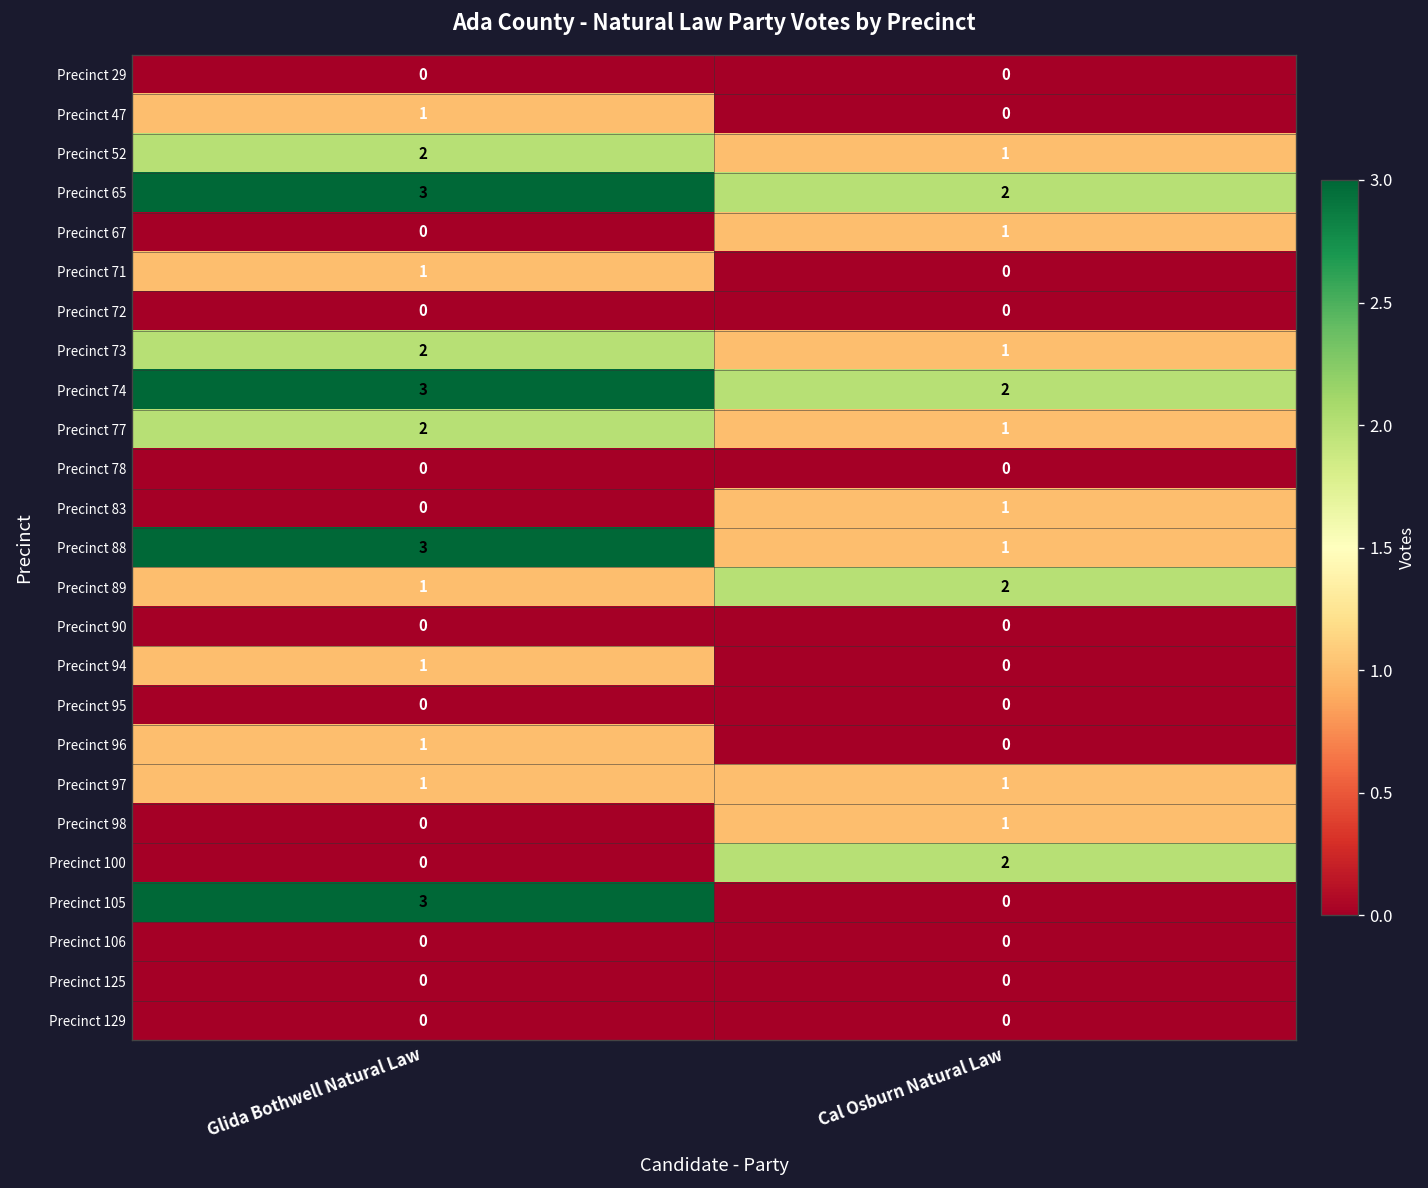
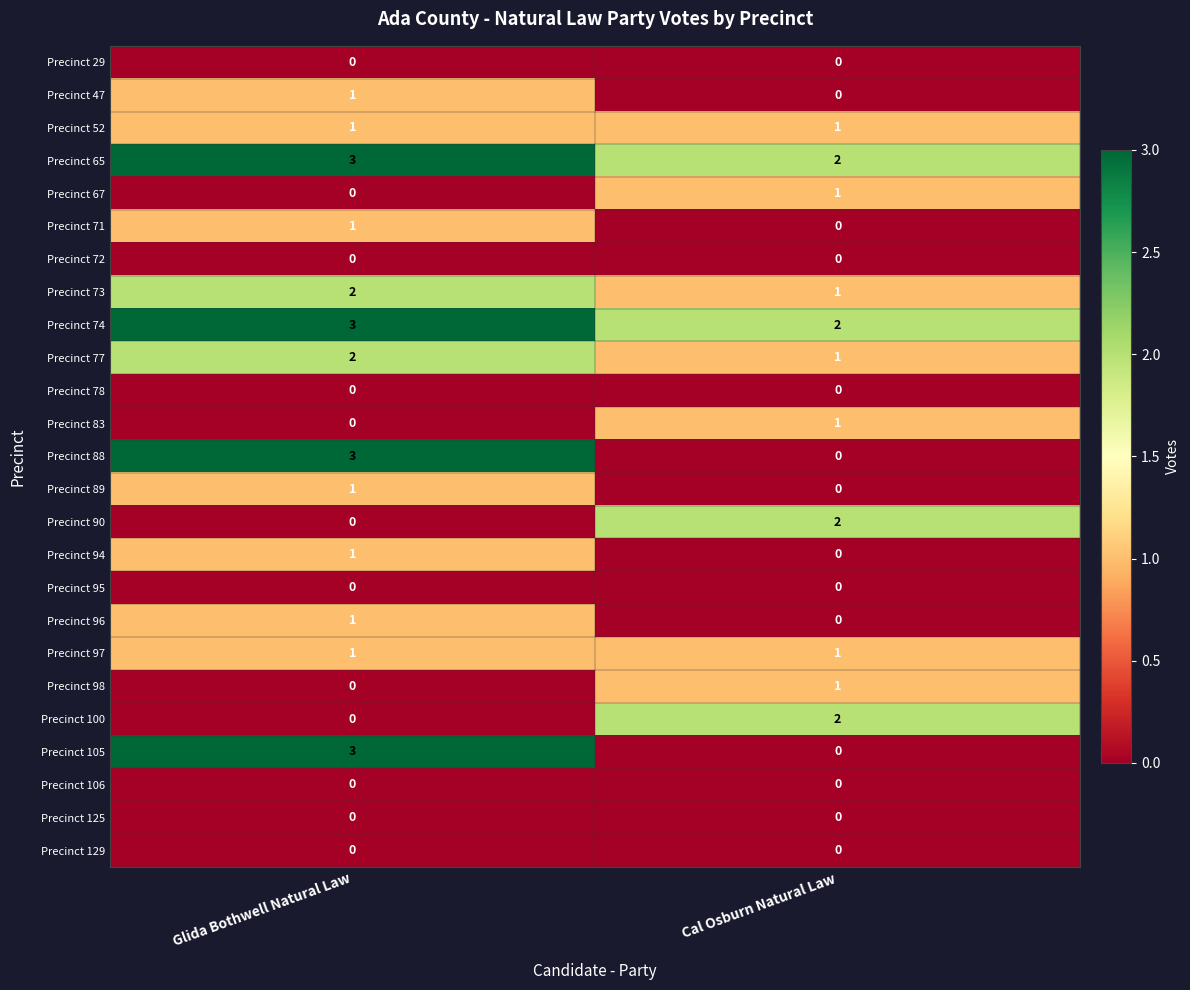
  {
    "Precinct 29": {
      "Glida Bothwell Natural Law": 0,
      "Cal Osburn Natural Law": 0
    },
    "Precinct 47": {
      "Glida Bothwell Natural Law": 1,
      "Cal Osburn Natural Law": 0
    },
    "Precinct 52": {
-     "Glida Bothwell Natural Law": 2,
+     "Glida Bothwell Natural Law": 1,
      "Cal Osburn Natural Law": 1
    },
    "Precinct 65": {
      "Glida Bothwell Natural Law": 3,
      "Cal Osburn Natural Law": 2
    },
    "Precinct 67": {
      "Glida Bothwell Natural Law": 0,
      "Cal Osburn Natural Law": 1
    },
    "Precinct 71": {
      "Glida Bothwell Natural Law": 1,
      "Cal Osburn Natural Law": 0
    },
    "Precinct 72": {
      "Glida Bothwell Natural Law": 0,
      "Cal Osburn Natural Law": 0
    },
    "Precinct 73": {
      "Glida Bothwell Natural Law": 2,
      "Cal Osburn Natural Law": 1
    },
    "Precinct 74": {
      "Glida Bothwell Natural Law": 3,
      "Cal Osburn Natural Law": 2
    },
    "Precinct 77": {
      "Glida Bothwell Natural Law": 2,
      "Cal Osburn Natural Law": 1
    },
    "Precinct 78": {
      "Glida Bothwell Natural Law": 0,
      "Cal Osburn Natural Law": 0
    },
    "Precinct 83": {
      "Glida Bothwell Natural Law": 0,
      "Cal Osburn Natural Law": 1
    },
    "Precinct 88": {
      "Glida Bothwell Natural Law": 3,
-     "Cal Osburn Natural Law": 1
+     "Cal Osburn Natural Law": 0
    },
    "Precinct 89": {
      "Glida Bothwell Natural Law": 1,
-     "Cal Osburn Natural Law": 2
+     "Cal Osburn Natural Law": 0
    },
    "Precinct 90": {
      "Glida Bothwell Natural Law": 0,
-     "Cal Osburn Natural Law": 0
+     "Cal Osburn Natural Law": 2
    },
    "Precinct 94": {
      "Glida Bothwell Natural Law": 1,
      "Cal Osburn Natural Law": 0
    },
    "Precinct 95": {
      "Glida Bothwell Natural Law": 0,
      "Cal Osburn Natural Law": 0
    },
    "Precinct 96": {
      "Glida Bothwell Natural Law": 1,
      "Cal Osburn Natural Law": 0
    },
    "Precinct 97": {
      "Glida Bothwell Natural Law": 1,
      "Cal Osburn Natural Law": 1
    },
    "Precinct 98": {
      "Glida Bothwell Natural Law": 0,
      "Cal Osburn Natural Law": 1
    },
    "Precinct 100": {
      "Glida Bothwell Natural Law": 0,
      "Cal Osburn Natural Law": 2
    },
    "Precinct 105": {
      "Glida Bothwell Natural Law": 3,
      "Cal Osburn Natural Law": 0
    },
    "Precinct 106": {
      "Glida Bothwell Natural Law": 0,
      "Cal Osburn Natural Law": 0
    },
    "Precinct 125": {
      "Glida Bothwell Natural Law": 0,
      "Cal Osburn Natural Law": 0
    },
    "Precinct 129": {
      "Glida Bothwell Natural Law": 0,
      "Cal Osburn Natural Law": 0
    }
  }
